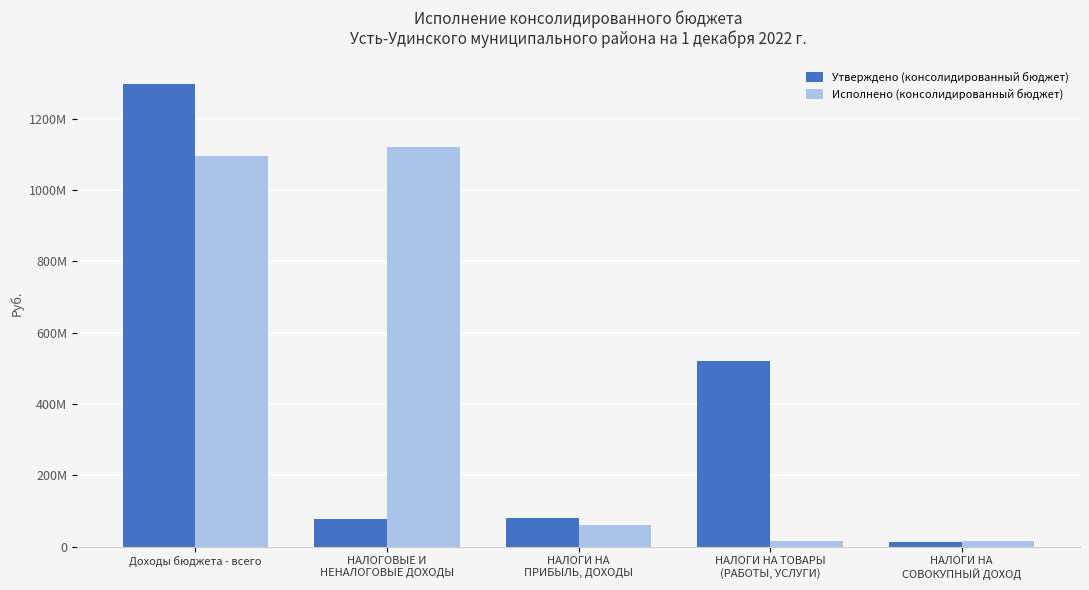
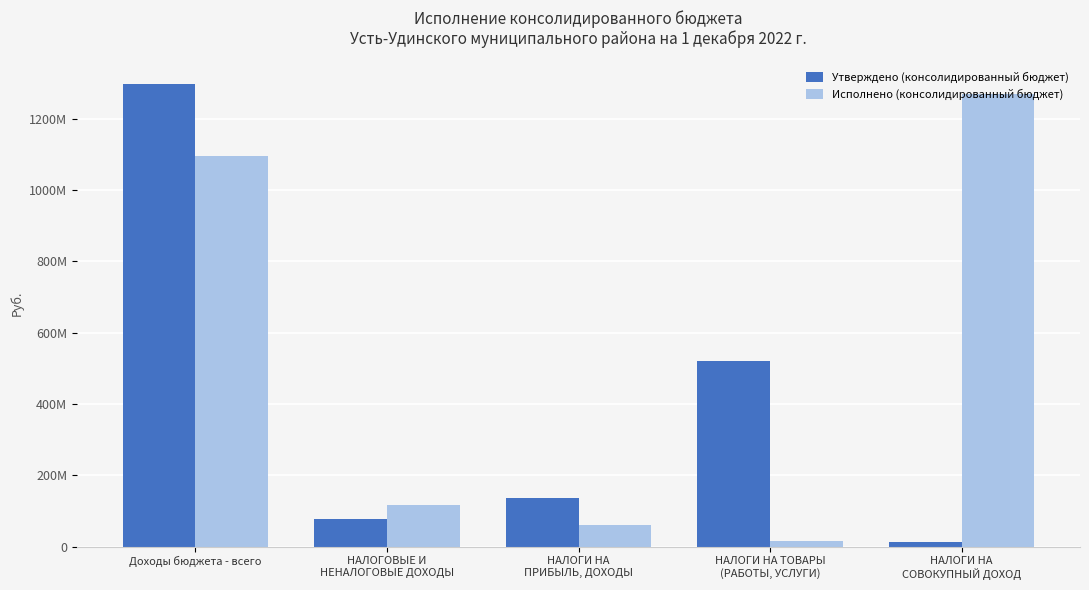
  {
    "Утверждено (консолидированный бюджет)": {
      "Доходы бюджета - всего": 1300000000,
      "НАЛОГОВЫЕ И НЕНАЛОГОВЫЕ ДОХОДЫ": 80000000,
-     "НАЛОГИ НА ПРИБЫЛЬ, ДОХОДЫ": 80000000,
+     "НАЛОГИ НА ПРИБЫЛЬ, ДОХОДЫ": 140000000,
      "НАЛОГИ НА ТОВАРЫ (РАБОТЫ, УСЛУГИ)": 520000000,
      "НАЛОГИ НА СОВОКУПНЫЙ ДОХОД": 10000000
    },
    "Исполнено (консолидированный бюджет)": {
      "Доходы бюджета - всего": 1100000000,
-     "НАЛОГОВЫЕ И НЕНАЛОГОВЫЕ ДОХОДЫ": 1120000000,
+     "НАЛОГОВЫЕ И НЕНАЛОГОВЫЕ ДОХОДЫ": 120000000,
      "НАЛОГИ НА ПРИБЫЛЬ, ДОХОДЫ": 60000000,
      "НАЛОГИ НА ТОВАРЫ (РАБОТЫ, УСЛУГИ)": 10000000,
-     "НАЛОГИ НА СОВОКУПНЫЙ ДОХОД": 20000000
+     "НАЛОГИ НА СОВОКУПНЫЙ ДОХОД": 1270000000
    }
  }
